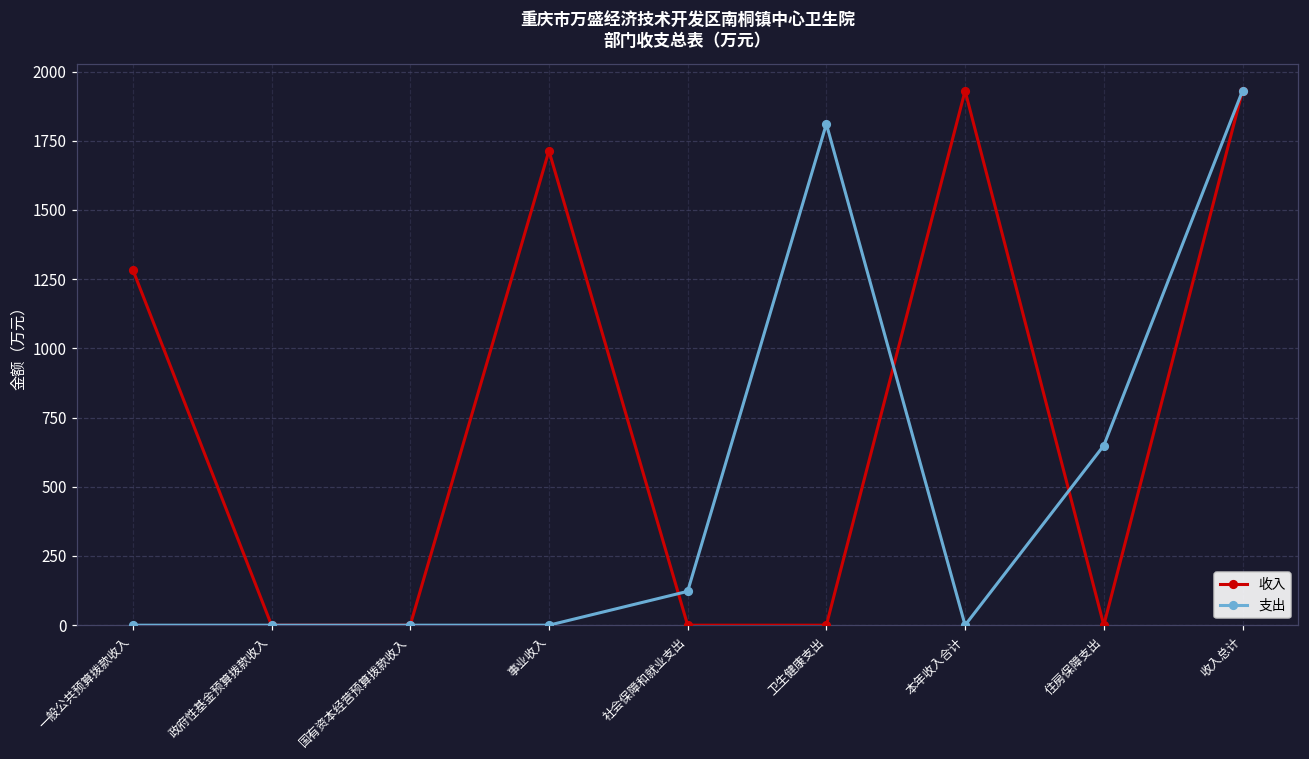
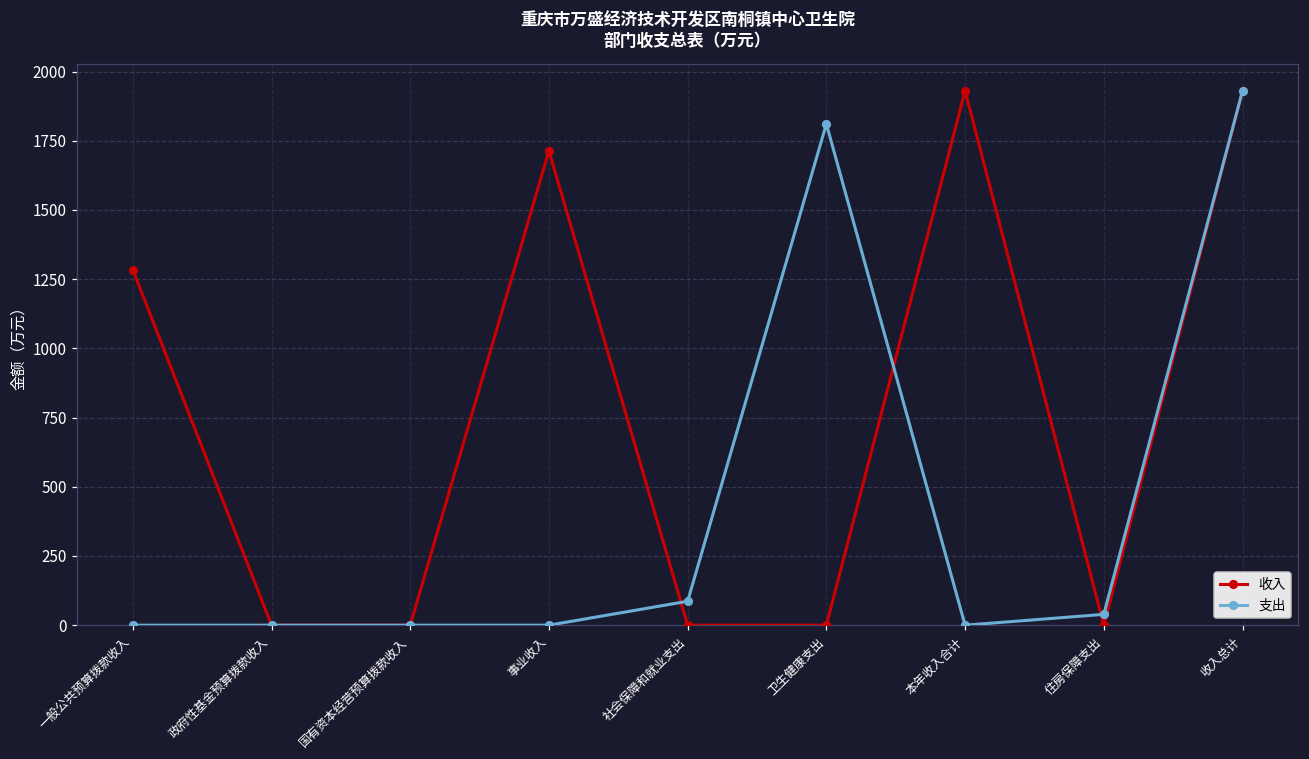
  {
    "收入": {
      "一般公共预算拨款收入": 1280,
      "事业收入": 1710,
      "社会保障和就业支出": 0,
      "卫生健康支出": 0,
      "本年收入合计": 1930,
      "住房保障支出": 0
    },
    "支出": {
      "一般公共预算拨款收入": 0,
      "事业收入": 0,
-     "社会保障和就业支出": 120,
+     "社会保障和就业支出": 90,
      "卫生健康支出": 1810,
      "本年收入合计": 0,
-     "住房保障支出": 650
+     "住房保障支出": 40
    }
  }
